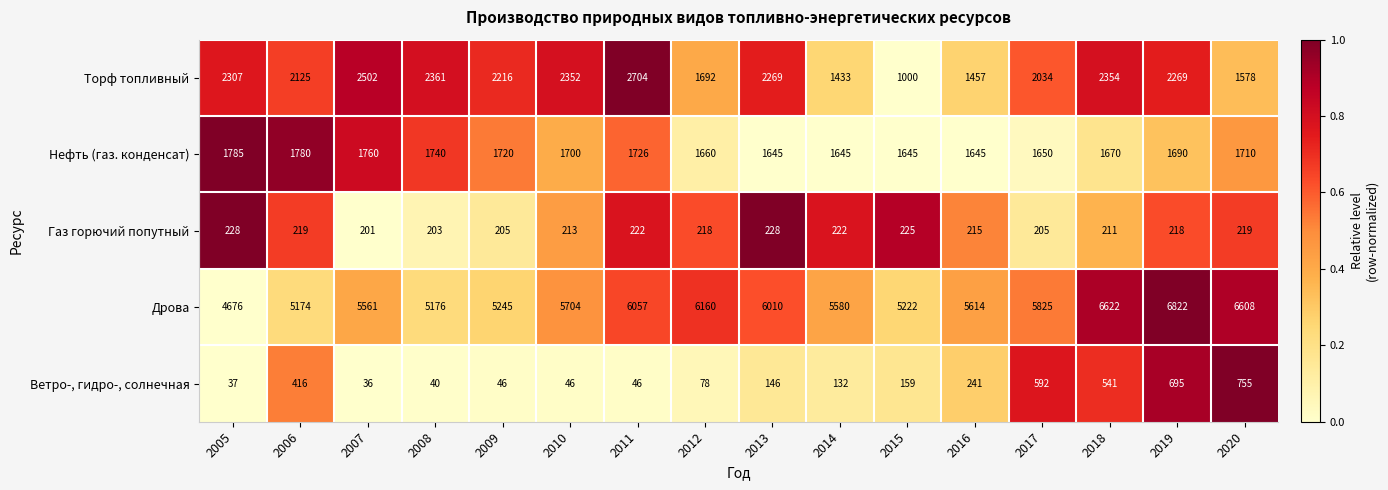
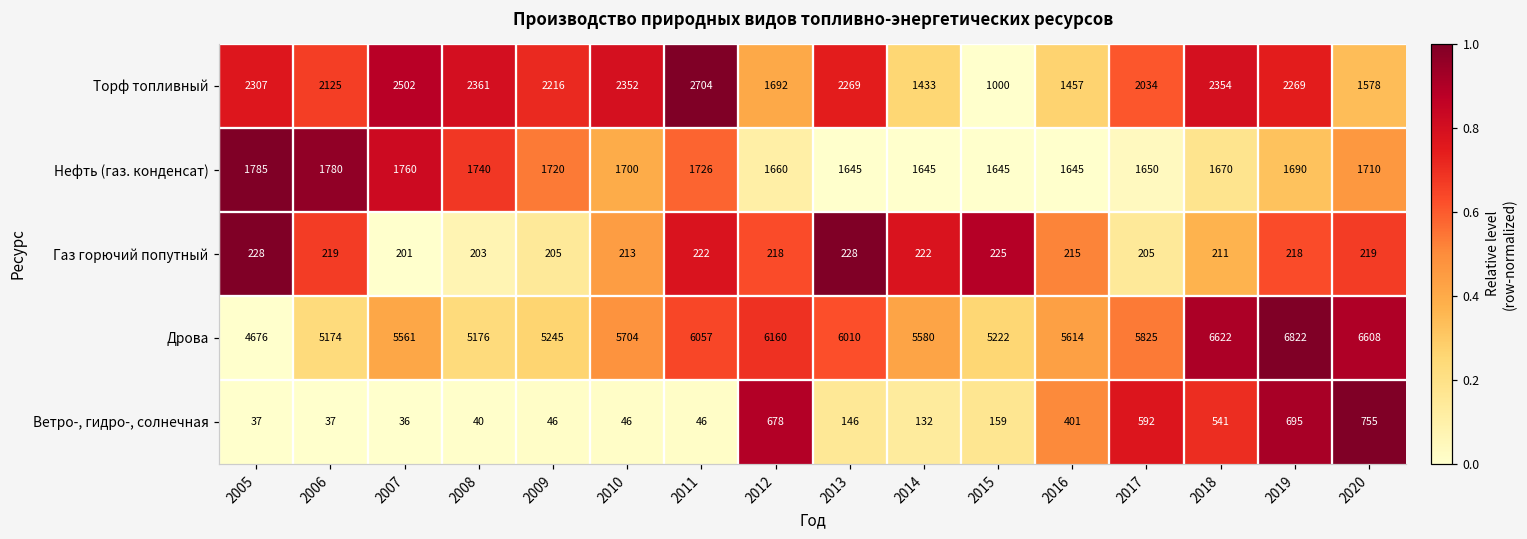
  {
    "Торф топливный": {
      "2005": 2307,
      "2006": 2125,
      "2007": 2502,
      "2008": 2361,
      "2009": 2216,
      "2010": 2352,
      "2011": 2704,
      "2012": 1692,
      "2013": 2269,
      "2014": 1433,
      "2015": 1000,
      "2016": 1457,
      "2017": 2034,
      "2018": 2354,
      "2019": 2269,
      "2020": 1578
    },
    "Нефть (газ. конденсат)": {
      "2005": 1785,
      "2006": 1780,
      "2007": 1760,
      "2008": 1740,
      "2009": 1720,
      "2010": 1700,
      "2011": 1726,
      "2012": 1660,
      "2013": 1645,
      "2014": 1645,
      "2015": 1645,
      "2016": 1645,
      "2017": 1650,
      "2018": 1670,
      "2019": 1690,
      "2020": 1710
    },
    "Газ горючий попутный": {
      "2005": 228,
      "2006": 219,
      "2007": 201,
      "2008": 203,
      "2009": 205,
      "2010": 213,
      "2011": 222,
      "2012": 218,
      "2013": 228,
      "2014": 222,
      "2015": 225,
      "2016": 215,
      "2017": 205,
      "2018": 211,
      "2019": 218,
      "2020": 219
    },
    "Дрова": {
      "2005": 4676,
      "2006": 5174,
      "2007": 5561,
      "2008": 5176,
      "2009": 5245,
      "2010": 5704,
      "2011": 6057,
      "2012": 6160,
      "2013": 6010,
      "2014": 5580,
      "2015": 5222,
      "2016": 5614,
      "2017": 5825,
      "2018": 6622,
      "2019": 6822,
      "2020": 6608
    },
    "Ветро-, гидро-, солнечная": {
      "2005": 37,
-     "2006": 416,
+     "2006": 37,
      "2007": 36,
      "2008": 40,
      "2009": 46,
      "2010": 46,
      "2011": 46,
-     "2012": 78,
+     "2012": 678,
      "2013": 146,
      "2014": 132,
      "2015": 159,
-     "2016": 241,
+     "2016": 401,
      "2017": 592,
      "2018": 541,
      "2019": 695,
      "2020": 755
    }
  }
